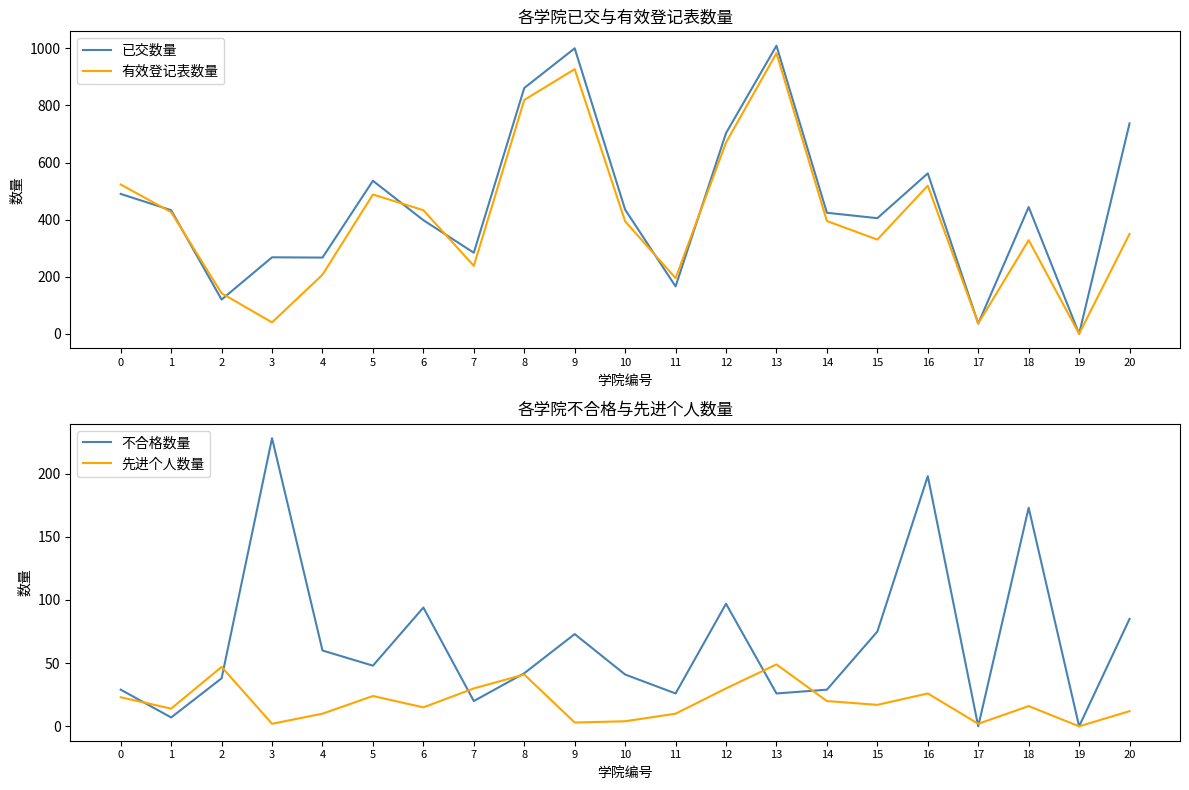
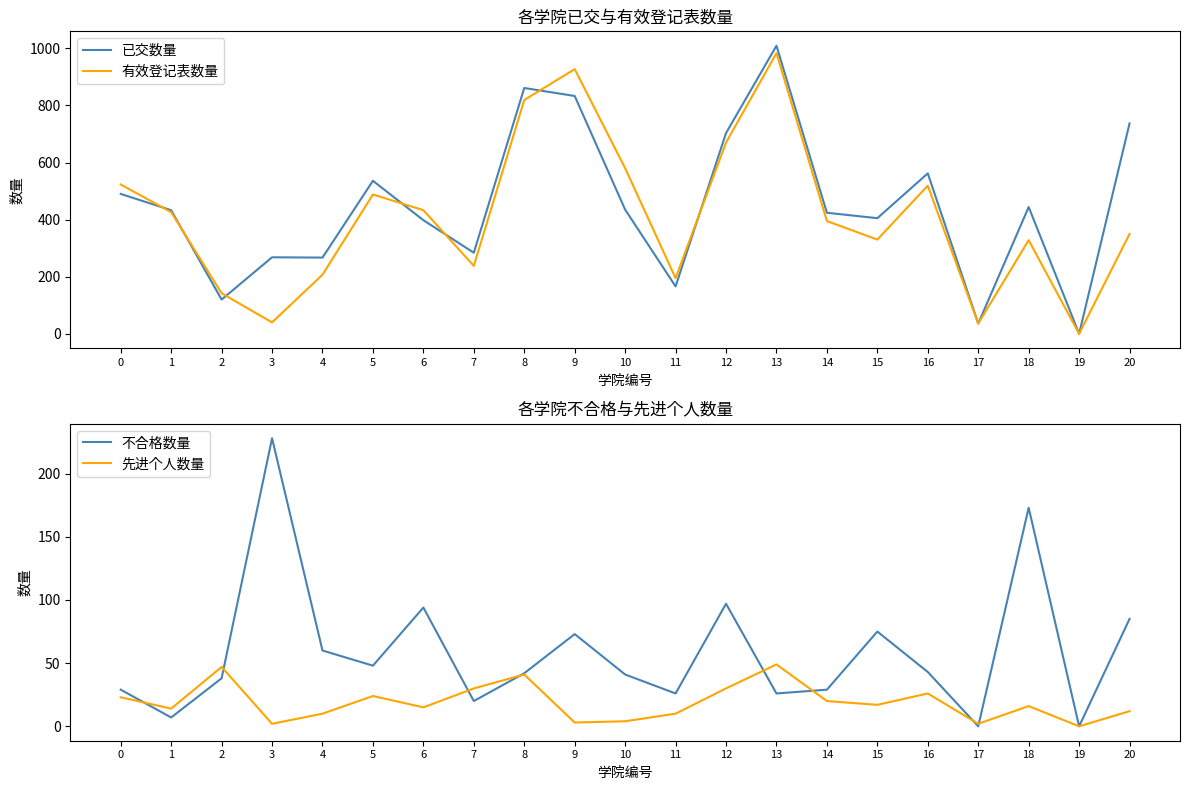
  {
    "各学院已交与有效登记表数量": {
      "已交数量": {
        "0": 490,
        "2": 120,
        "3": 270,
        "4": 270,
        "5": 540,
        "6": 400,
        "7": 280,
        "8": 860,
-       "9": 1000,
+       "9": 830,
        "10": 440,
        "11": 170,
        "12": 700,
        "13": 1010,
        "14": 420,
        "15": 410,
        "16": 560,
        "18": 440,
        "20": 740
      },
      "有效登记表数量": {
        "0": 520,
        "2": 140,
        "3": 40,
        "4": 210,
        "5": 490,
        "6": 430,
        "7": 240,
        "8": 820,
        "9": 930,
-       "10": 390,
+       "10": 580,
        "11": 200,
        "12": 670,
        "13": 980,
        "14": 400,
        "15": 330,
        "16": 520,
        "18": 330,
        "20": 350
      }
    },
    "各学院不合格与先进个人数量": {
      "不合格数量": {
        "0": 29,
        "1": 7,
        "2": 38,
        "3": 228,
        "4": 60,
        "5": 48,
        "6": 94,
        "7": 20,
        "9": 73,
        "10": 41,
        "11": 26,
        "12": 97,
        "13": 26,
        "14": 29,
        "15": 75,
-       "16": 198,
+       "16": 43,
        "18": 173,
        "20": 85
      },
      "先进个人数量": {
        "0": 23,
        "1": 14,
        "2": 47,
        "3": 2,
        "4": 10,
        "5": 24,
        "6": 15,
        "7": 30,
        "9": 3,
        "10": 4,
        "11": 10,
        "12": 30,
        "13": 49,
        "14": 20,
        "15": 17,
        "16": 26,
        "18": 16,
        "20": 12
      }
    }
  }
